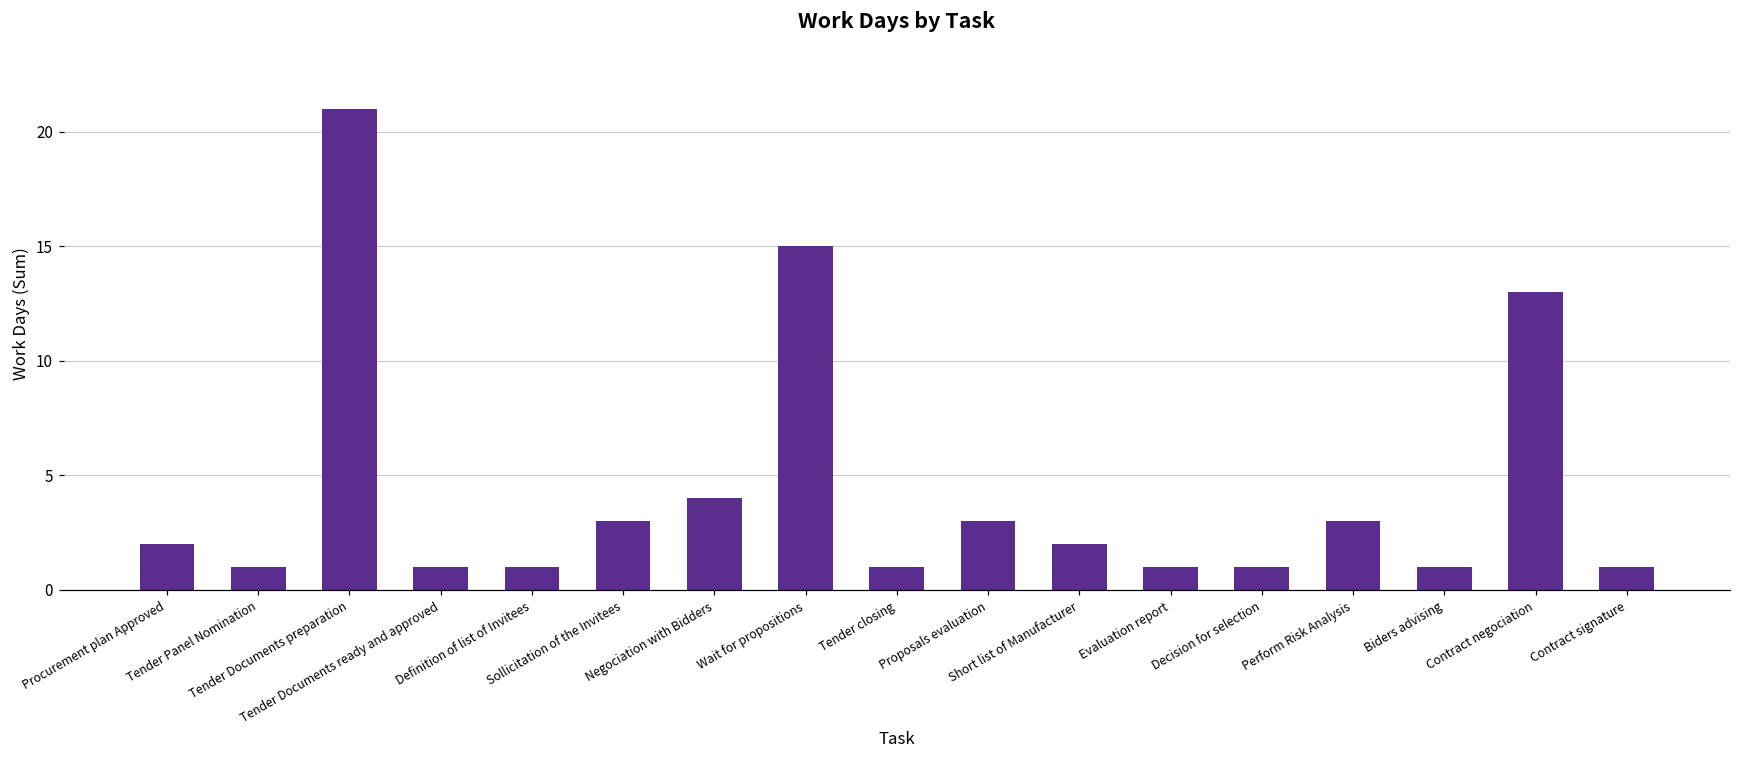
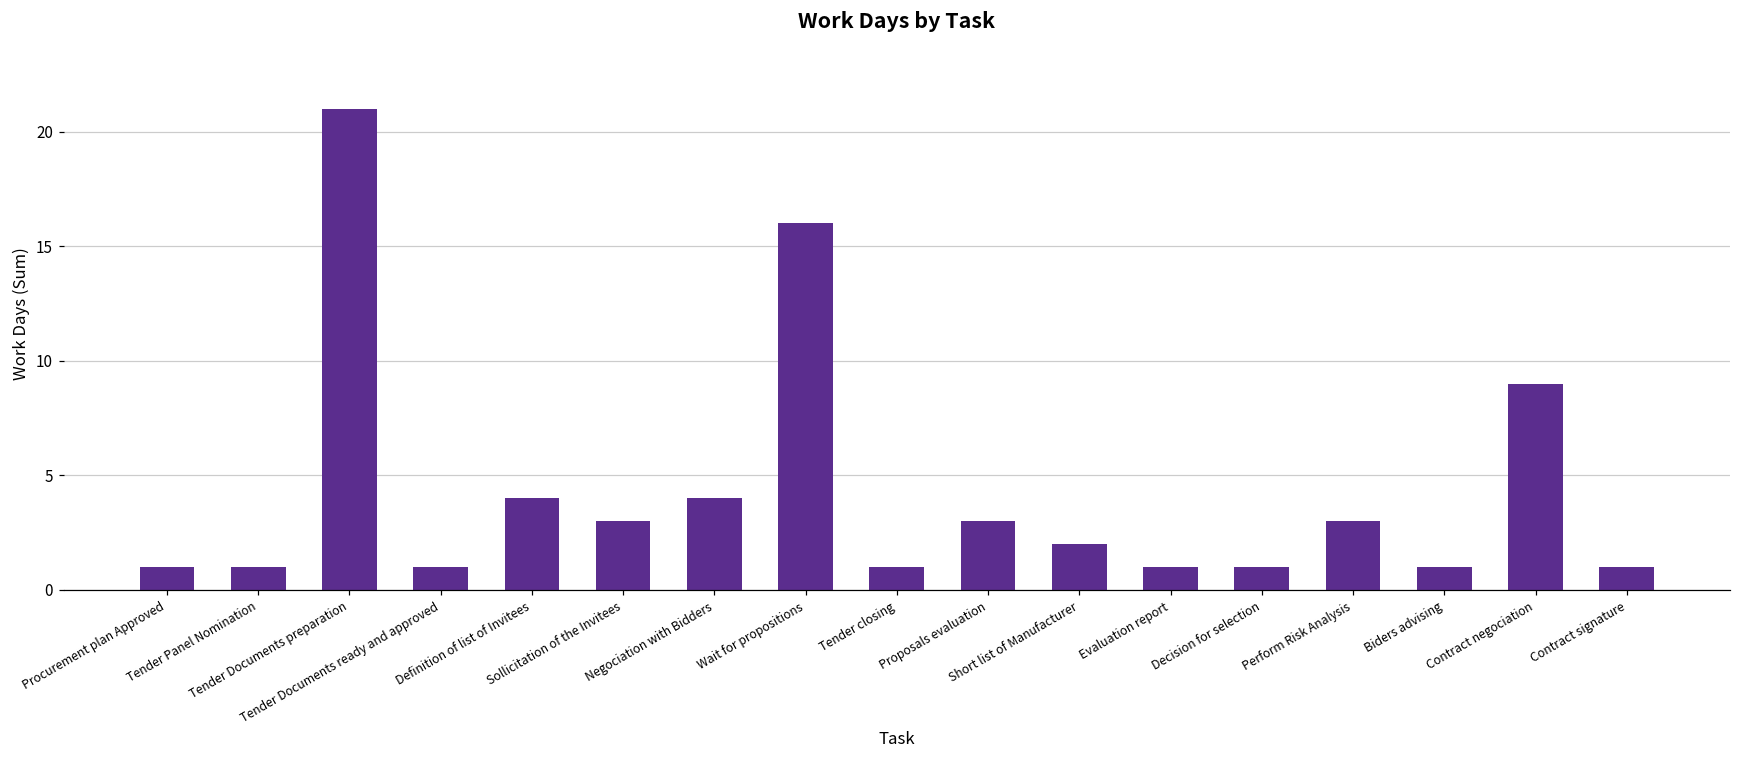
  {
-   "Procurement plan Approved": 2,
+   "Procurement plan Approved": 1,
    "Tender Panel Nomination": 1,
    "Tender Documents preparation": 21,
    "Tender Documents ready and approved": 1,
-   "Definition of list of Invitees": 1,
+   "Definition of list of Invitees": 4,
    "Sollicitation of the Invitees": 3,
    "Negociation with Bidders": 4,
-   "Wait for propositions": 15,
+   "Wait for propositions": 16,
    "Tender closing": 1,
    "Proposals evaluation": 3,
    "Short list of Manufacturer": 2,
    "Evaluation report": 1,
    "Decision for selection": 1,
    "Perform Risk Analysis": 3,
    "Biders advising": 1,
-   "Contract negociation": 13,
+   "Contract negociation": 9,
    "Contract signature": 1
  }
